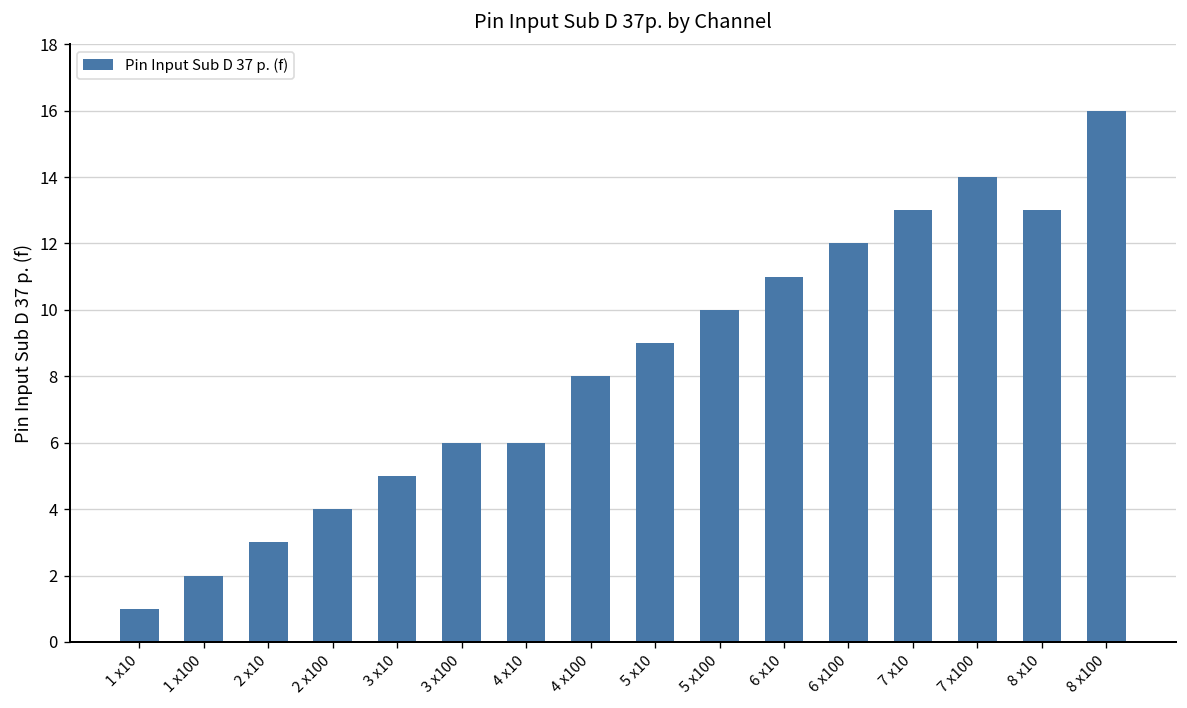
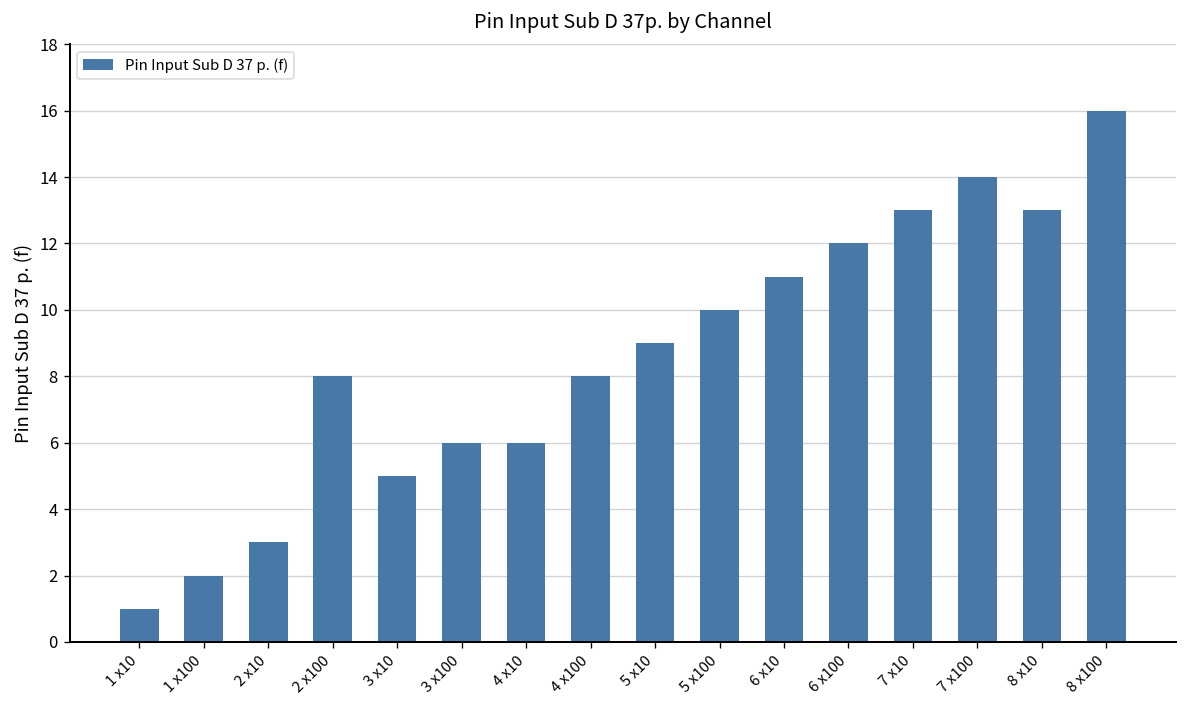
  {
    "1 x10": 1,
    "1 x100": 2,
    "2 x10": 3,
-   "2 x100": 4,
+   "2 x100": 8,
    "3 x10": 5,
    "3 x100": 6,
    "4 x10": 6,
    "4 x100": 8,
    "5 x10": 9,
    "5 x100": 10,
    "6 x10": 11,
    "6 x100": 12,
    "7 x10": 13,
    "7 x100": 14,
    "8 x10": 13,
    "8 x100": 16
  }
